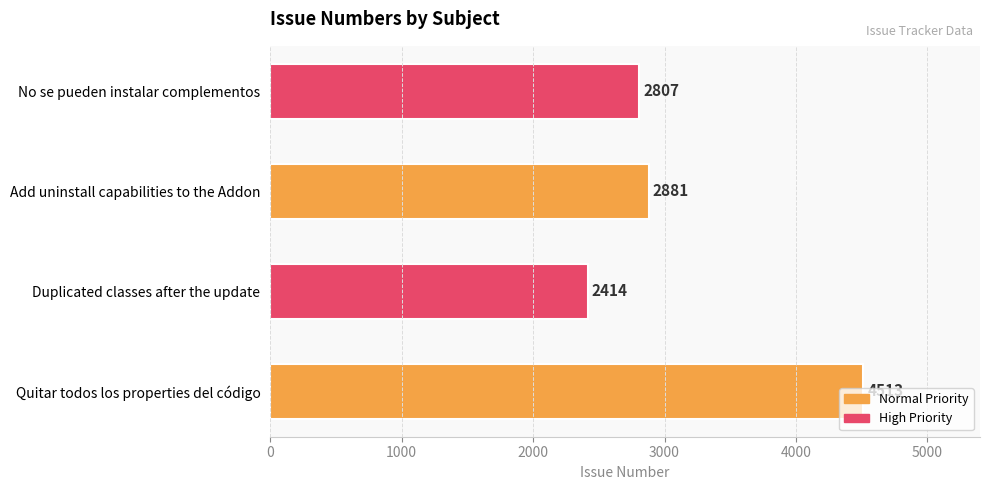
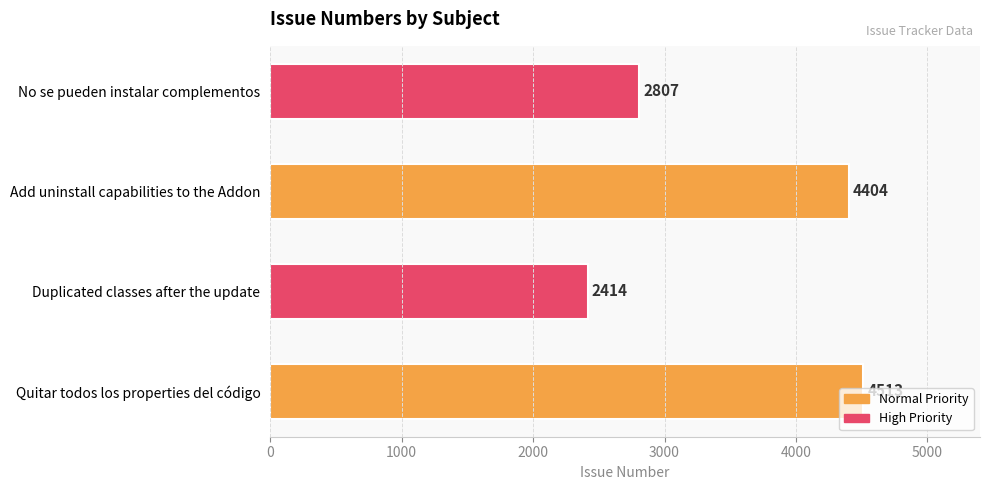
  {
    "No se pueden instalar complementos": 2807,
-   "Add uninstall capabilities to the Addon": 2881,
+   "Add uninstall capabilities to the Addon": 4404,
    "Duplicated classes after the update": 2414
  }
